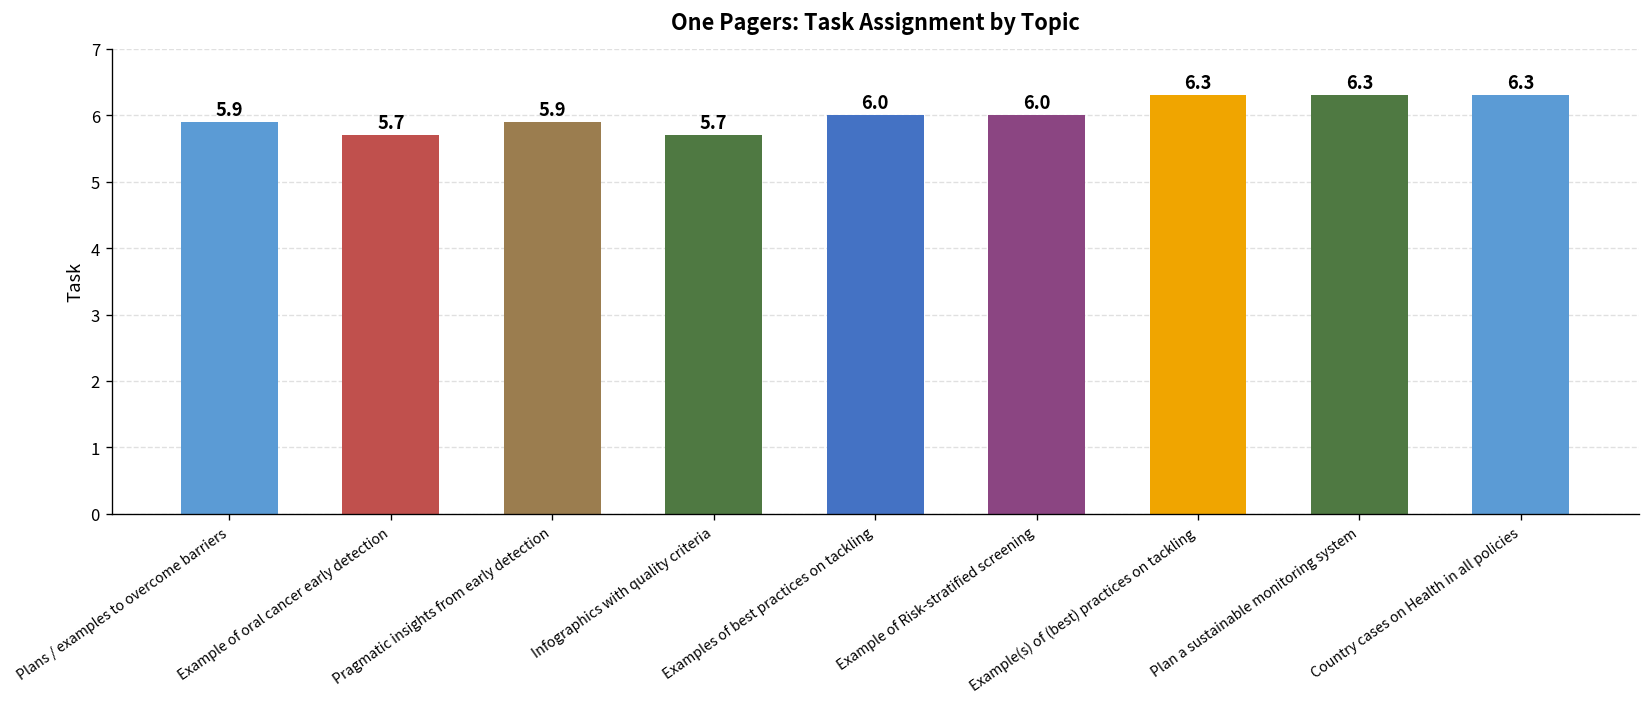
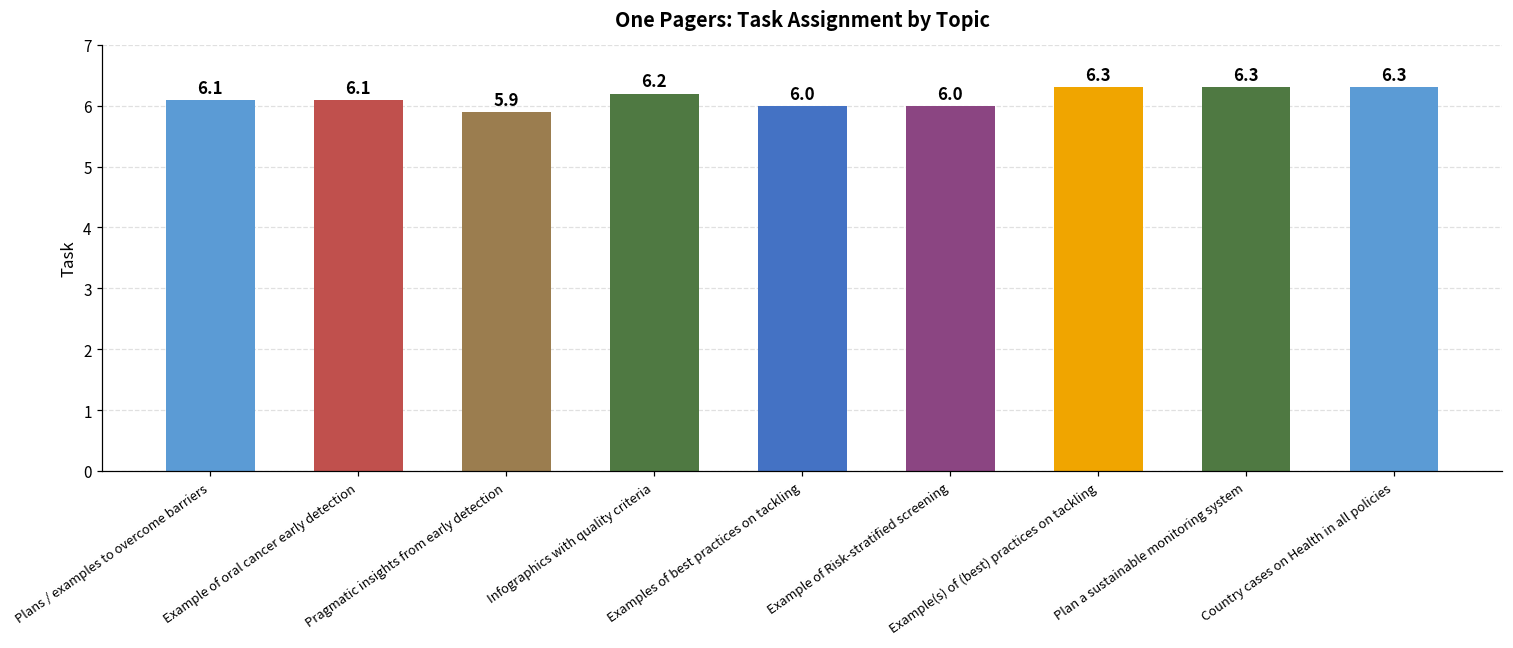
  {
-   "Plans / examples to overcome barriers": 5.9,
-   "Example of oral cancer early detection": 5.7,
+   "Plans / examples to overcome barriers": 6.1,
+   "Example of oral cancer early detection": 6.1,
    "Pragmatic insights from early detection": 5.9,
-   "Infographics with quality criteria": 5.7,
+   "Infographics with quality criteria": 6.2,
    "Examples of best practices on tackling": 6.0,
    "Example of Risk-stratified screening": 6.0,
    "Example(s) of (best) practices on tackling": 6.3,
    "Plan a sustainable monitoring system": 6.3,
    "Country cases on Health in all policies": 6.3
  }
